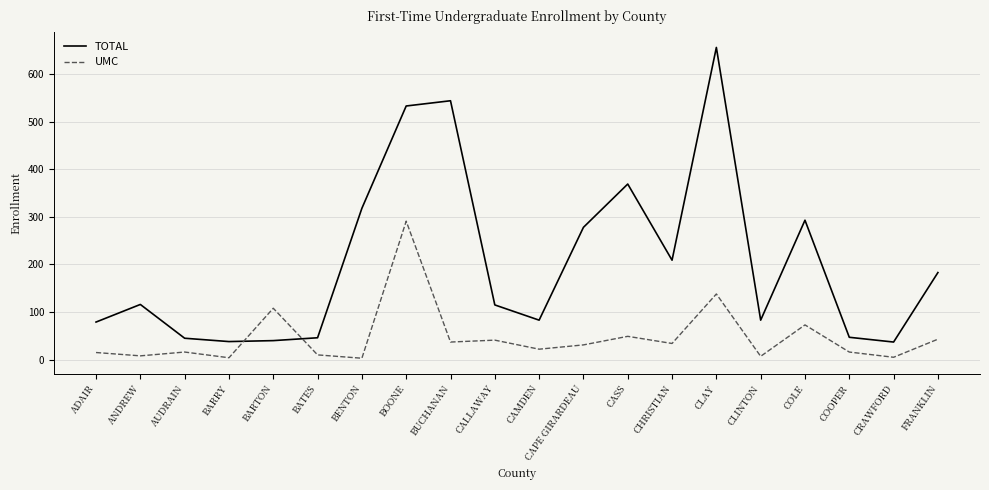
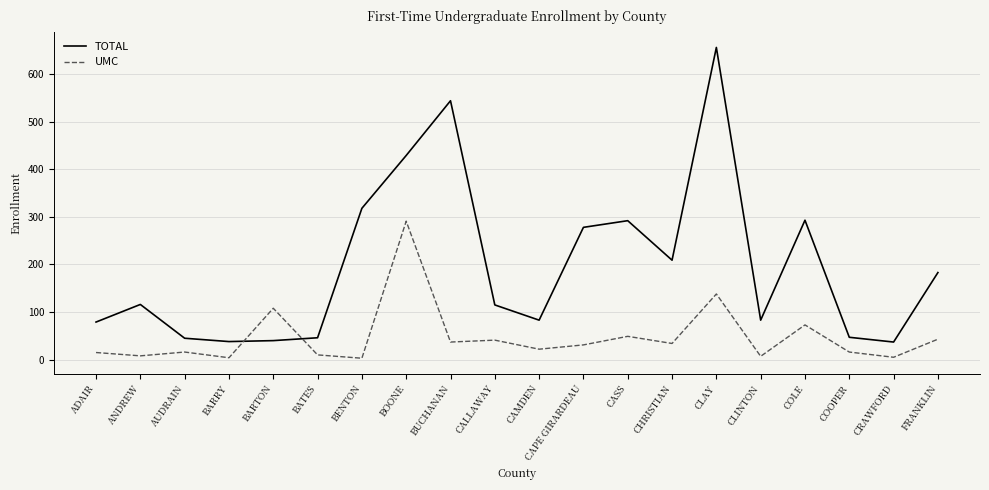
  {
    "TOTAL": {
      "ADAIR": 80,
      "ANDREW": 120,
      "AUDRAIN": 50,
      "BARRY": 40,
      "BARTON": 40,
      "BATES": 50,
      "BENTON": 320,
-     "BOONE": 530,
+     "BOONE": 430,
      "BUCHANAN": 540,
      "CALLAWAY": 120,
      "CAMDEN": 80,
      "CAPE GIRARDEAU": 280,
-     "CASS": 370,
+     "CASS": 290,
      "CHRISTIAN": 210,
      "CLAY": 660,
      "CLINTON": 80,
      "COLE": 290,
      "COOPER": 50,
      "CRAWFORD": 40,
      "FRANKLIN": 180
    },
    "UMC": {
      "ADAIR": 20,
      "ANDREW": 10,
      "AUDRAIN": 20,
      "BARRY": 0,
      "BARTON": 110,
      "BATES": 10,
      "BENTON": 0,
      "BOONE": 290,
      "BUCHANAN": 40,
      "CALLAWAY": 40,
      "CAMDEN": 20,
      "CAPE GIRARDEAU": 30,
      "CASS": 50,
      "CHRISTIAN": 30,
      "CLAY": 140,
      "CLINTON": 10,
      "COLE": 70,
      "COOPER": 20,
      "CRAWFORD": 10,
      "FRANKLIN": 40
    }
  }
